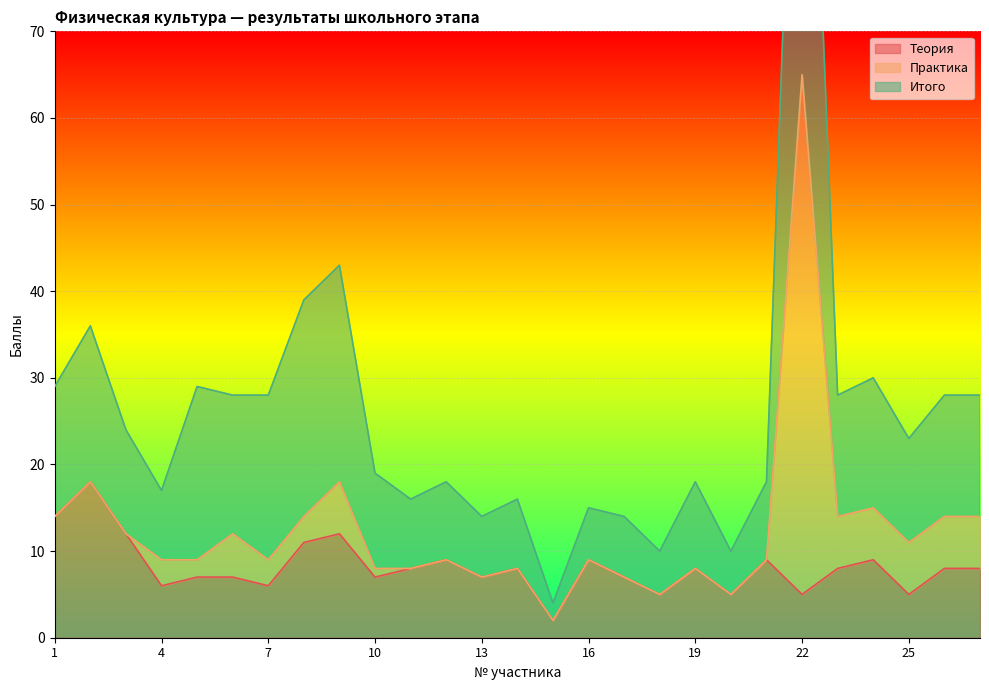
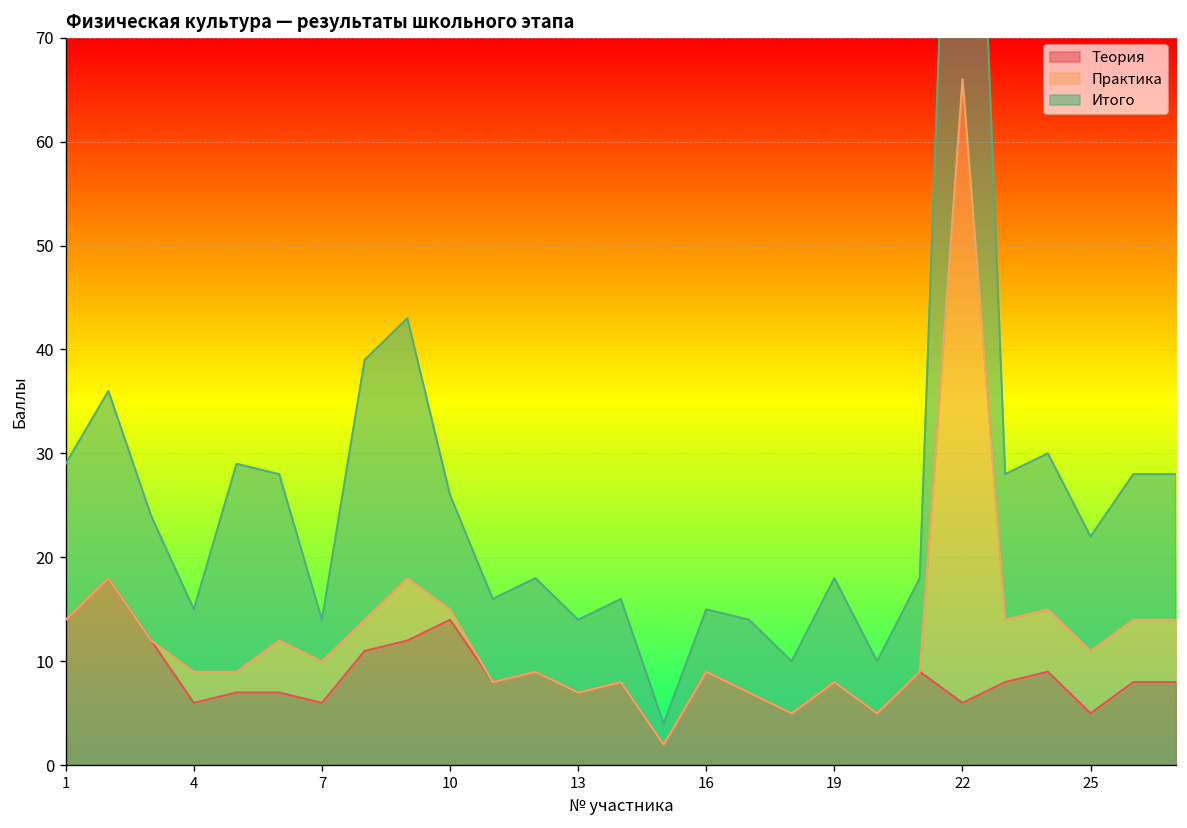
  {
    "Теория": {
      "4": 6,
      "7": 6,
-     "10": 7,
-     "22": 5,
+     "10": 14,
+     "22": 6,
      "25": 5
    },
    "Практика": {
      "4": 9,
-     "7": 3,
+     "7": 4,
      "25": 11
    },
    "Итого": {
      "1": 15,
-     "4": 8,
-     "7": 19,
+     "4": 6,
+     "7": 4,
      "10": 11,
      "13": 7,
      "16": 6,
      "19": 10,
-     "25": 12
+     "25": 11
    }
  }
